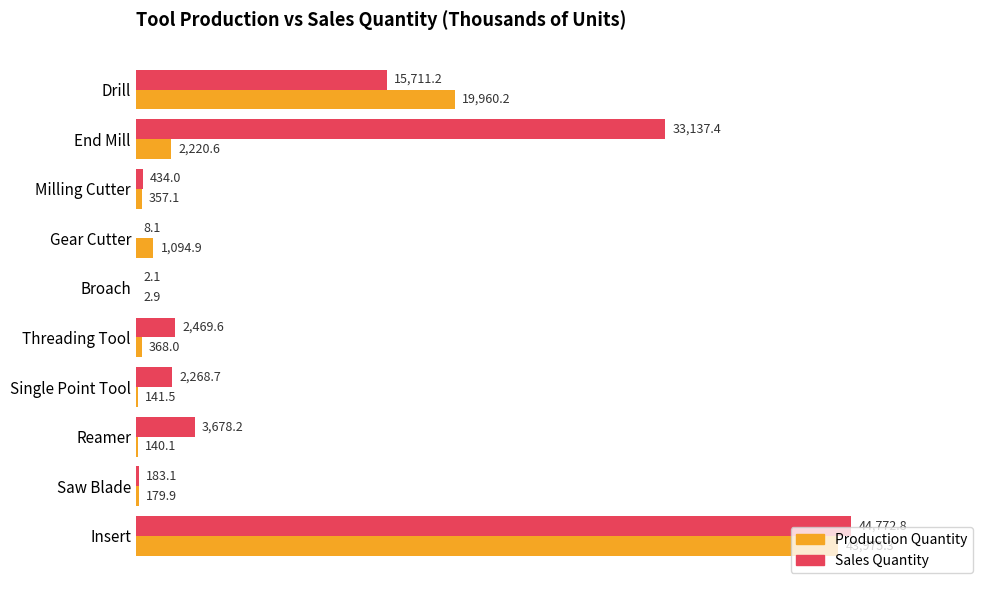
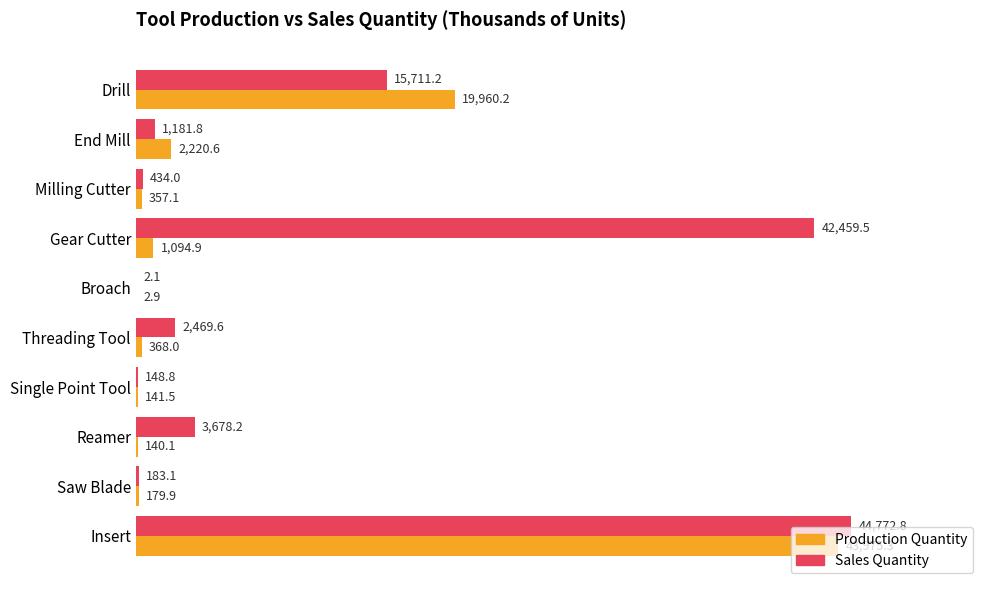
  {
    "Production Quantity": {
      "Drill": "19,960.2",
      "End Mill": "2,220.6",
      "Milling Cutter": "357.1",
      "Gear Cutter": "1,094.9",
      "Broach": "2.9",
      "Threading Tool": "368.0",
      "Single Point Tool": "141.5",
      "Reamer": "140.1",
      "Saw Blade": "179.9"
    },
    "Sales Quantity": {
      "Drill": "15,711.2",
-     "End Mill": "33,137.4",
+     "End Mill": "1,181.8",
      "Milling Cutter": "434.0",
-     "Gear Cutter": "8.1",
+     "Gear Cutter": "42,459.5",
      "Broach": "2.1",
      "Threading Tool": "2,469.6",
-     "Single Point Tool": "2,268.7",
+     "Single Point Tool": "148.8",
      "Reamer": "3,678.2",
      "Saw Blade": "183.1"
    }
  }
